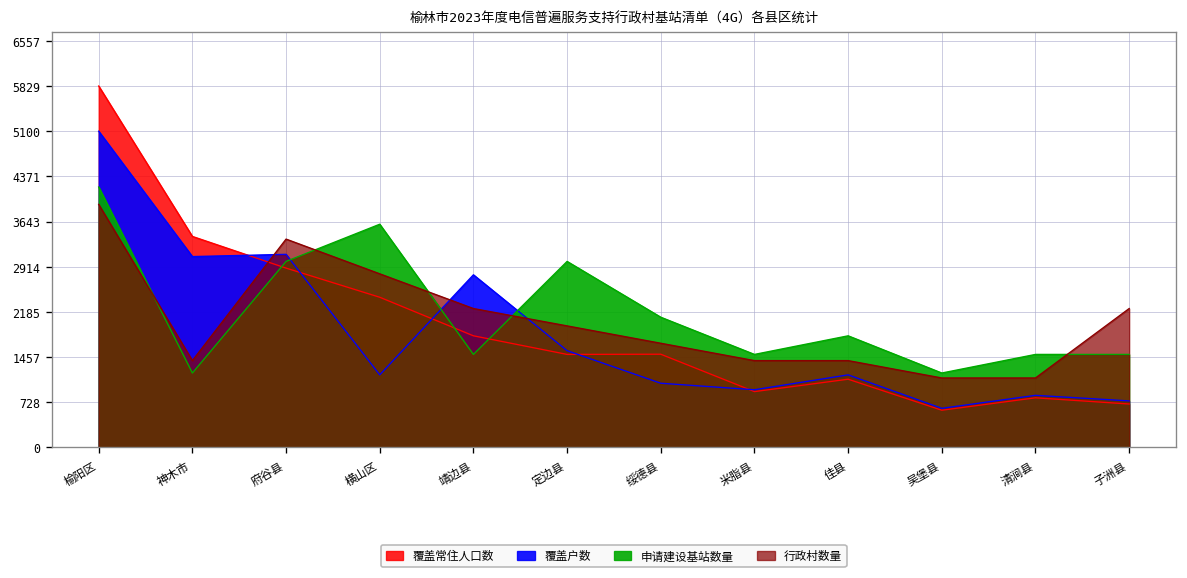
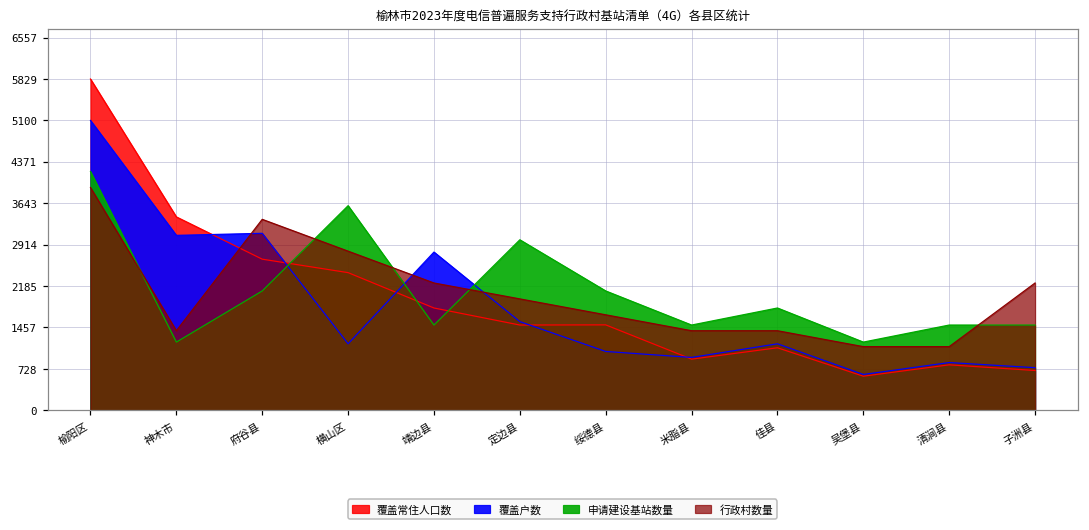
  {
    "覆盖常住人口数": {
      "榆阳区": 5800,
      "神木市": 3400,
-     "府谷县": 2900,
+     "府谷县": 2700,
      "横山区": 2400,
      "靖边县": 1800,
      "定边县": 1500,
      "绥德县": 1500,
      "佳县": 1100,
      "子洲县": 700
    },
    "覆盖户数": {
      "榆阳区": 5100,
      "神木市": 3100,
      "府谷县": 3100,
      "横山区": 1200,
      "靖边县": 2800,
      "定边县": 1600,
      "绥德县": 1000,
      "佳县": 1200,
      "子洲县": 800
    },
    "申请建设基站数量": {
      "榆阳区": 4200,
      "神木市": 1200,
-     "府谷县": 3000,
+     "府谷县": 2100,
      "横山区": 3600,
      "靖边县": 1500,
      "定边县": 3000,
      "绥德县": 2100,
      "米脂县": 1500,
      "佳县": 1800,
      "吴堡县": 1200,
      "清涧县": 1500,
      "子洲县": 1500
    },
    "行政村数量": {
      "榆阳区": 3900,
      "神木市": 1400,
      "府谷县": 3400,
      "横山区": 2800,
      "靖边县": 2200,
      "定边县": 2000,
      "绥德县": 1700,
      "米脂县": 1400,
      "佳县": 1400,
      "吴堡县": 1100,
      "清涧县": 1100,
      "子洲县": 2200
    }
  }
